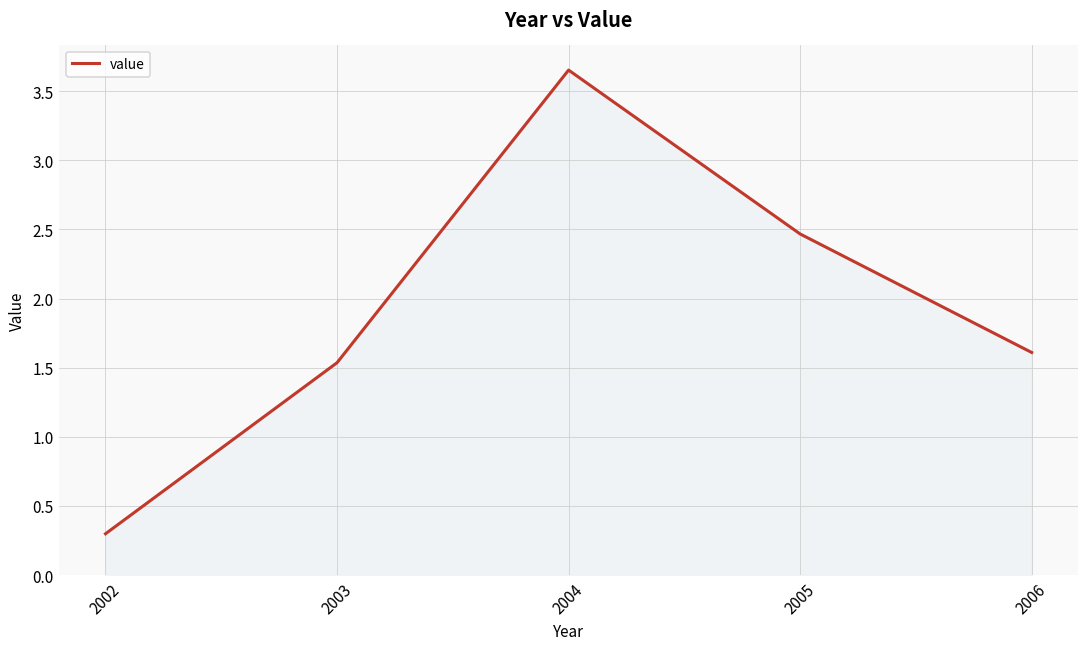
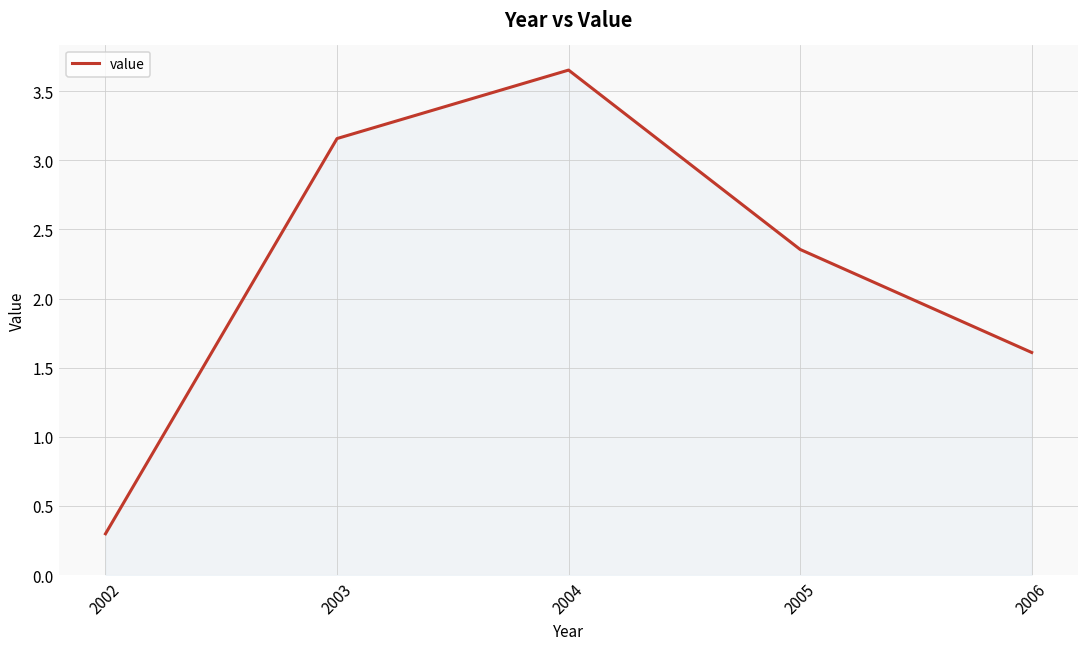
  {
    "2002": 0.30,
-   "2003": 1.54,
+   "2003": 3.16,
    "2004": 3.65,
-   "2005": 2.47,
+   "2005": 2.36,
    "2006": 1.61
  }
